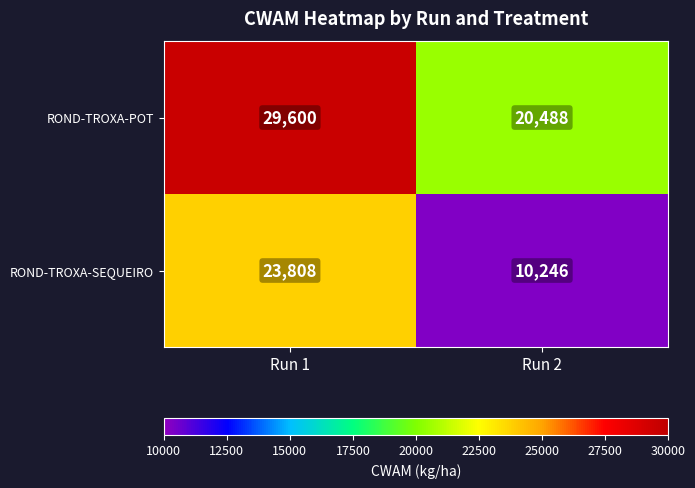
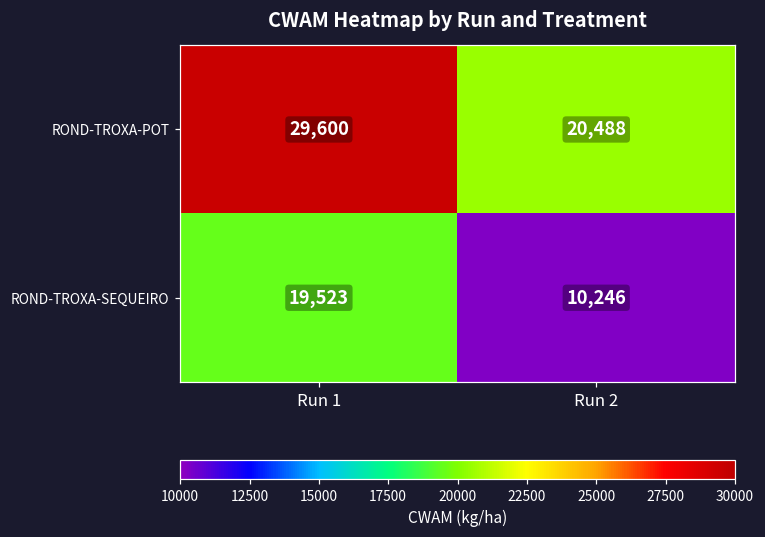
  {
    "ROND-TROXA-SEQUEIRO": {
-     "Run 1": "23,808"
+     "Run 1": "19,523"
    }
  }
